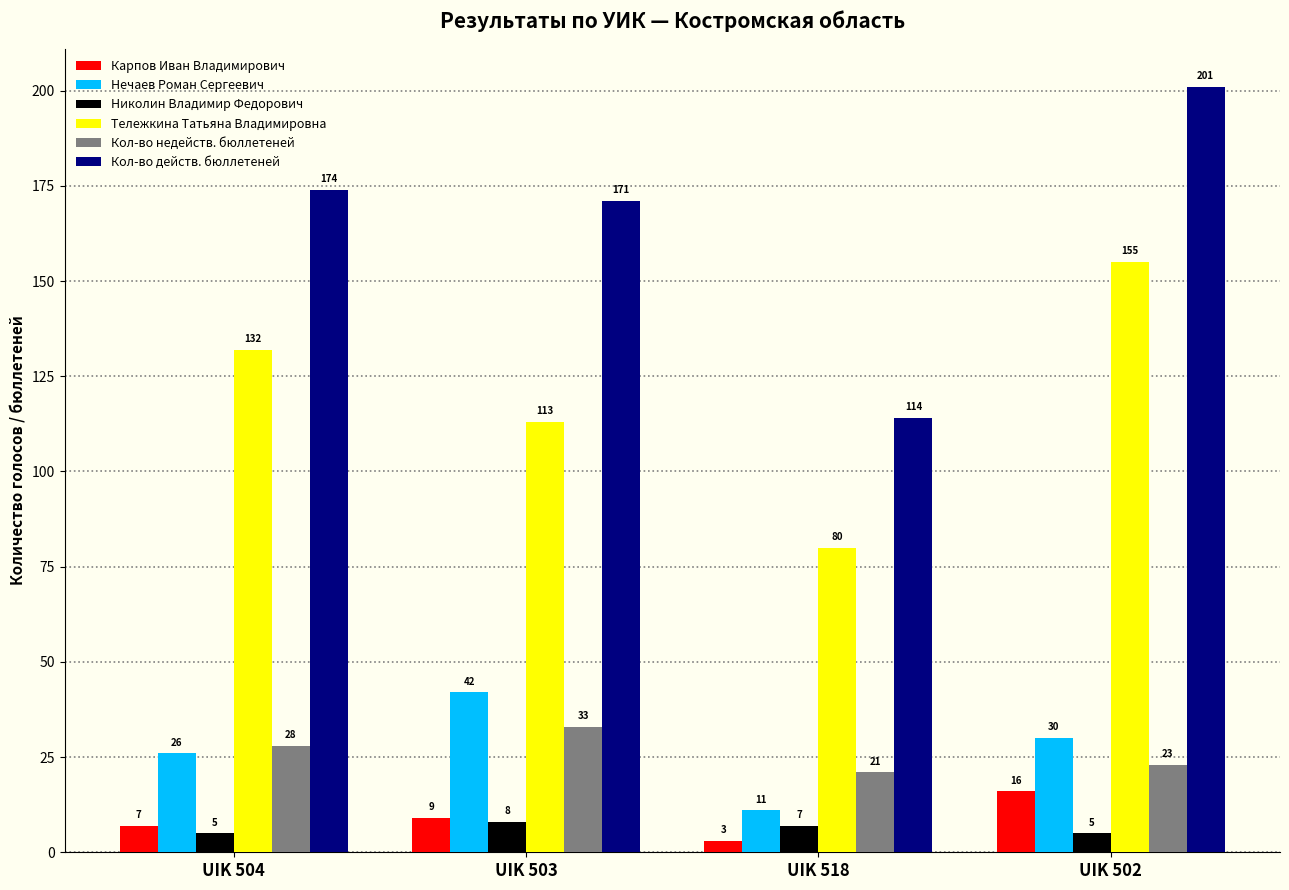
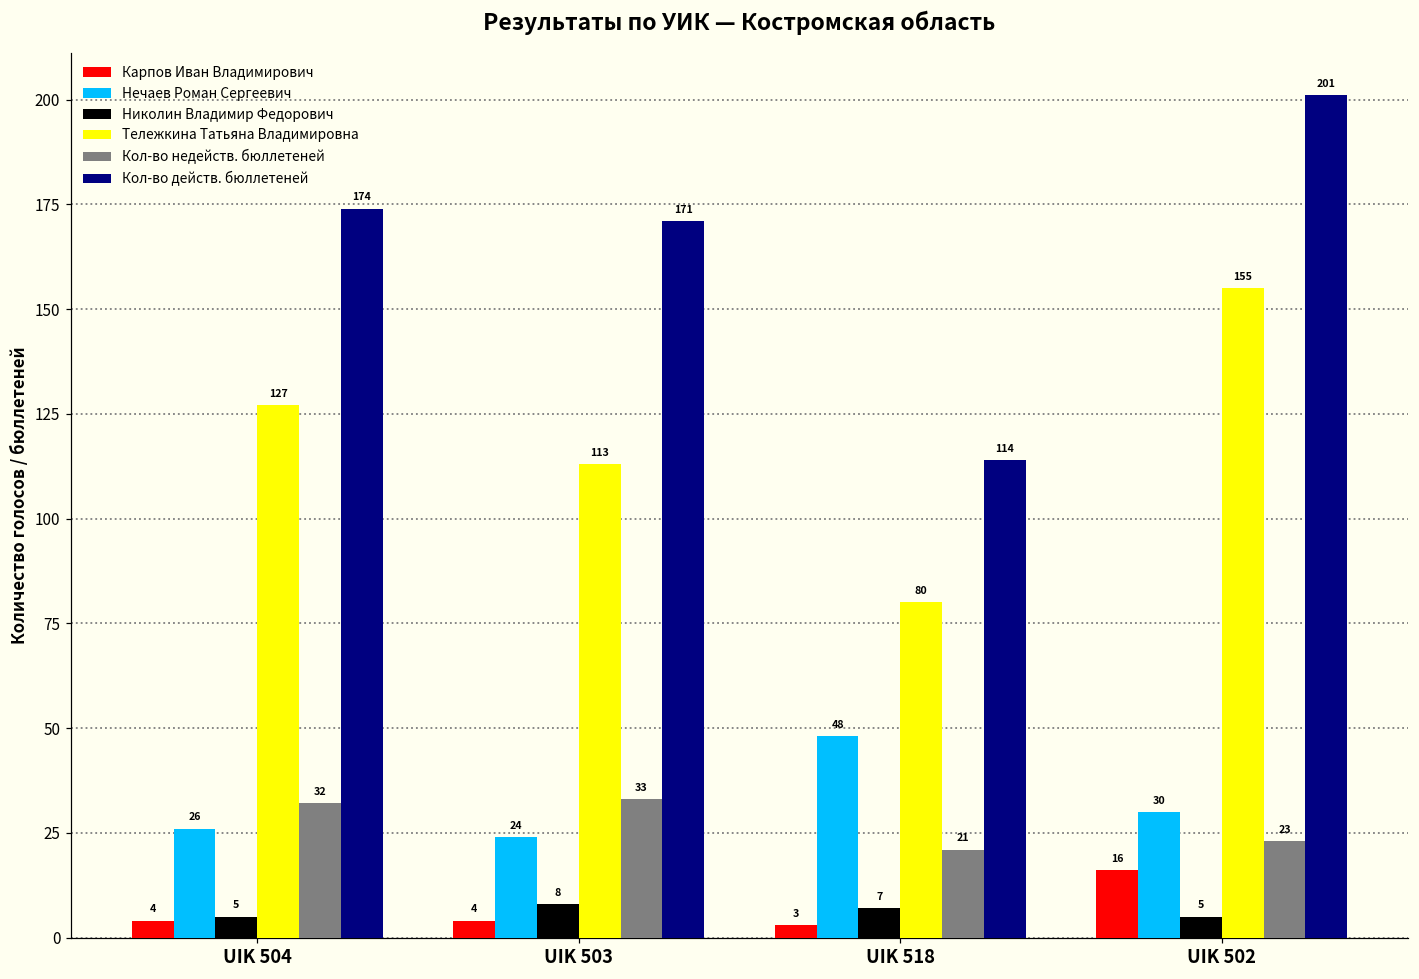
  {
    "Карпов Иван Владимирович": {
-     "UIK 504": 7,
-     "UIK 503": 9,
+     "UIK 504": 4,
+     "UIK 503": 4,
      "UIK 518": 3,
      "UIK 502": 16
    },
    "Нечаев Роман Сергеевич": {
      "UIK 504": 26,
-     "UIK 503": 42,
-     "UIK 518": 11,
+     "UIK 503": 24,
+     "UIK 518": 48,
      "UIK 502": 30
    },
    "Николин Владимир Федорович": {
      "UIK 504": 5,
      "UIK 503": 8,
      "UIK 518": 7,
      "UIK 502": 5
    },
    "Тележкина Татьяна Владимировна": {
-     "UIK 504": 132,
+     "UIK 504": 127,
      "UIK 503": 113,
      "UIK 518": 80,
      "UIK 502": 155
    },
    "Кол-во недейств. бюллетеней": {
-     "UIK 504": 28,
+     "UIK 504": 32,
      "UIK 503": 33,
      "UIK 518": 21,
      "UIK 502": 23
    },
    "Кол-во действ. бюллетеней": {
      "UIK 504": 174,
      "UIK 503": 171,
      "UIK 518": 114,
      "UIK 502": 201
    }
  }
